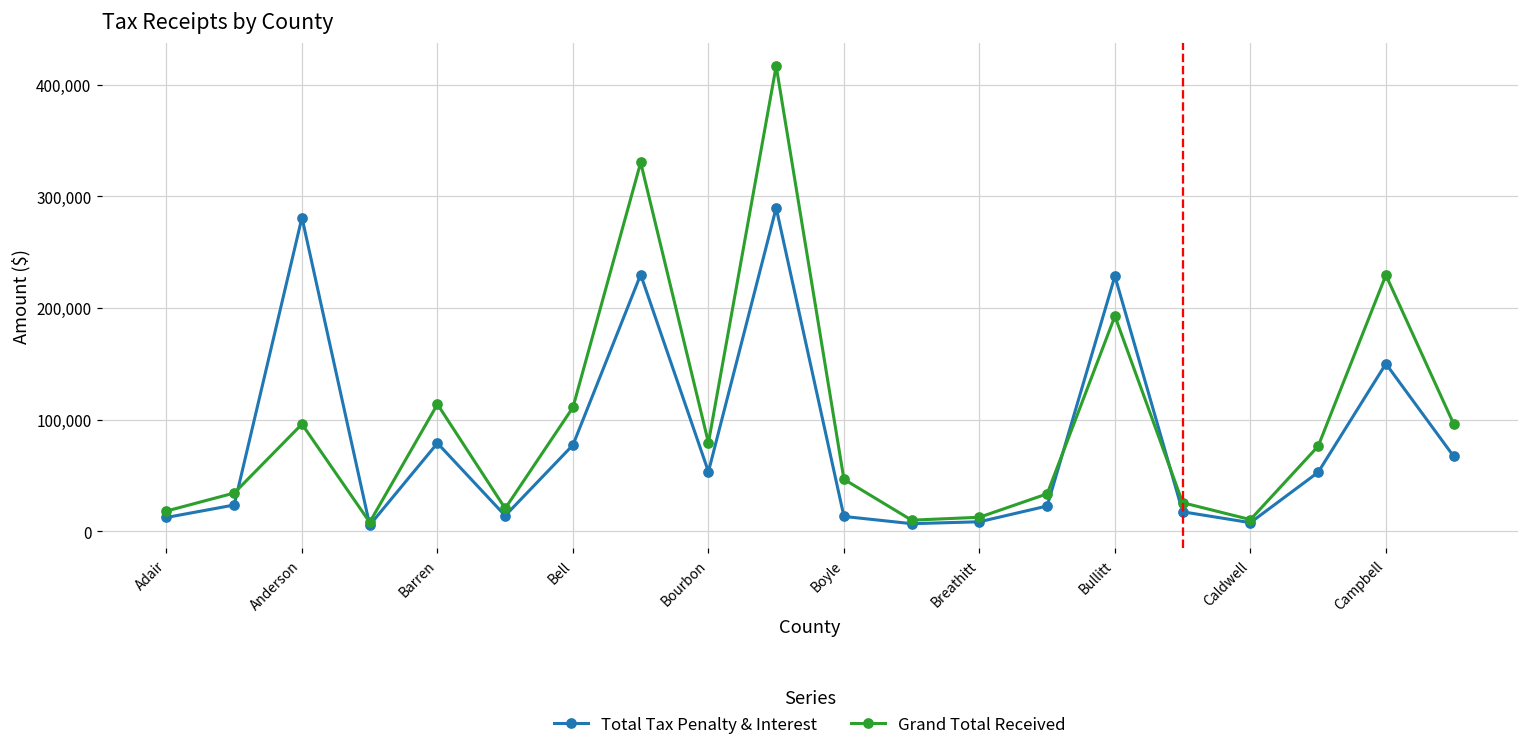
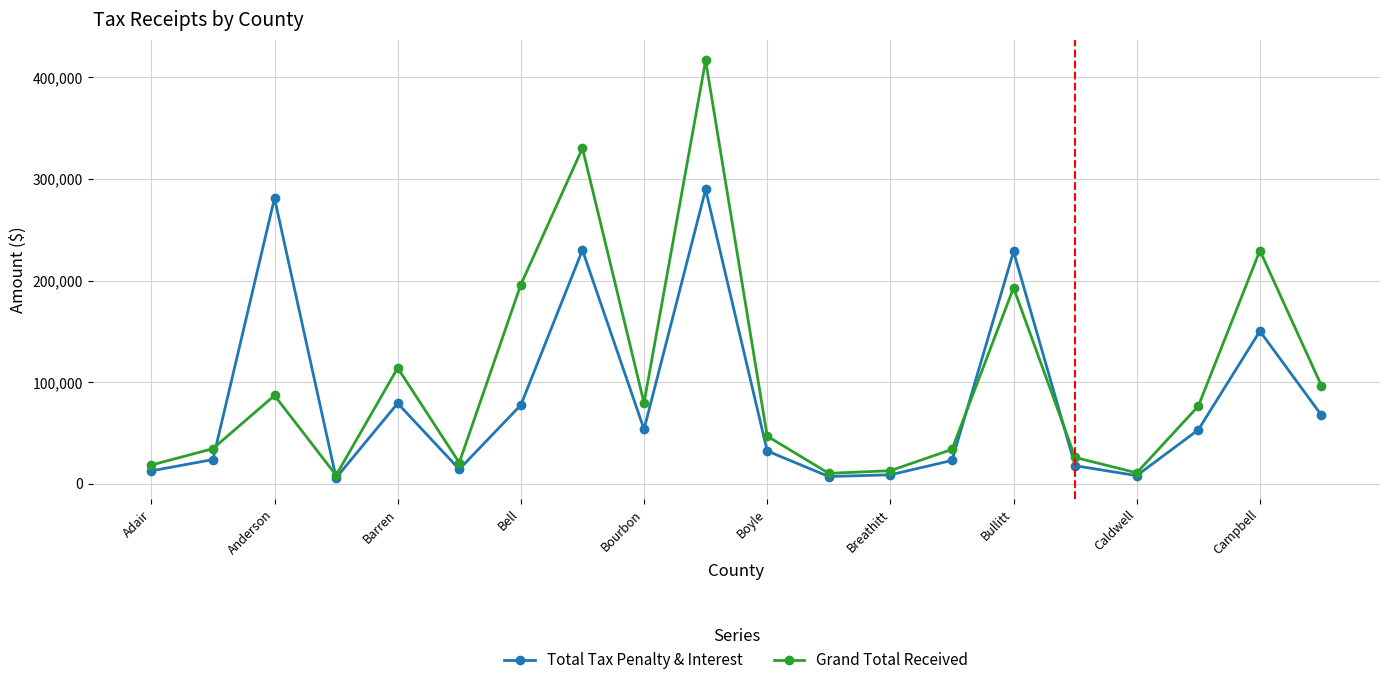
  {
    "Total Tax Penalty & Interest": {
      "Adair": "13,000",
      "Anderson": "281,000",
      "Barren": "79,000",
      "Bell": "77,000",
      "Bourbon": "53,000",
-     "Boyle": "13,000",
+     "Boyle": "32,000",
      "Breathitt": "9,000",
      "Bullitt": "229,000",
      "Caldwell": "8,000",
      "Campbell": "150,000"
    },
    "Grand Total Received": {
      "Adair": "18,000",
-     "Anderson": "96,000",
+     "Anderson": "87,000",
      "Barren": "114,000",
-     "Bell": "111,000",
+     "Bell": "196,000",
      "Bourbon": "79,000",
      "Boyle": "47,000",
      "Breathitt": "13,000",
      "Bullitt": "193,000",
      "Caldwell": "11,000",
      "Campbell": "230,000"
    }
  }
